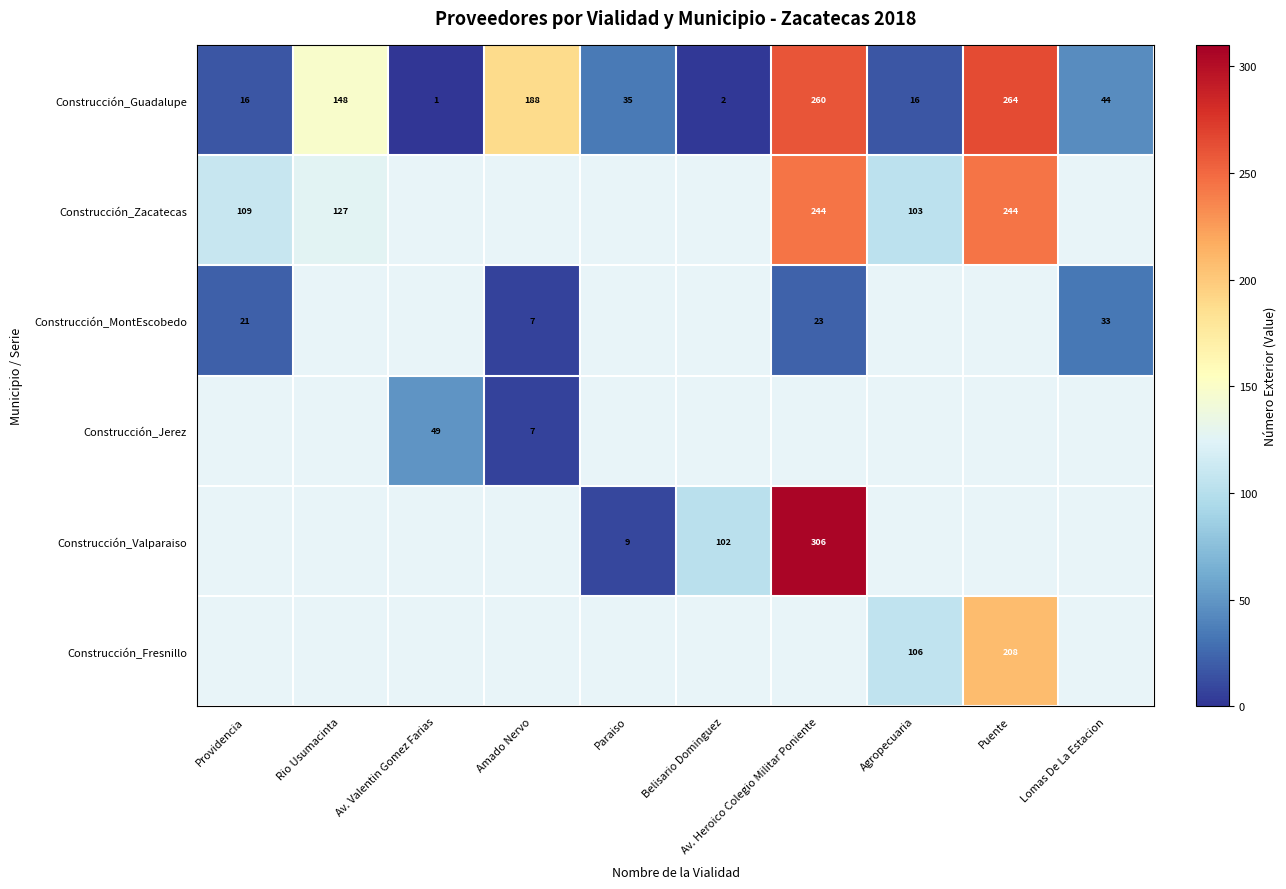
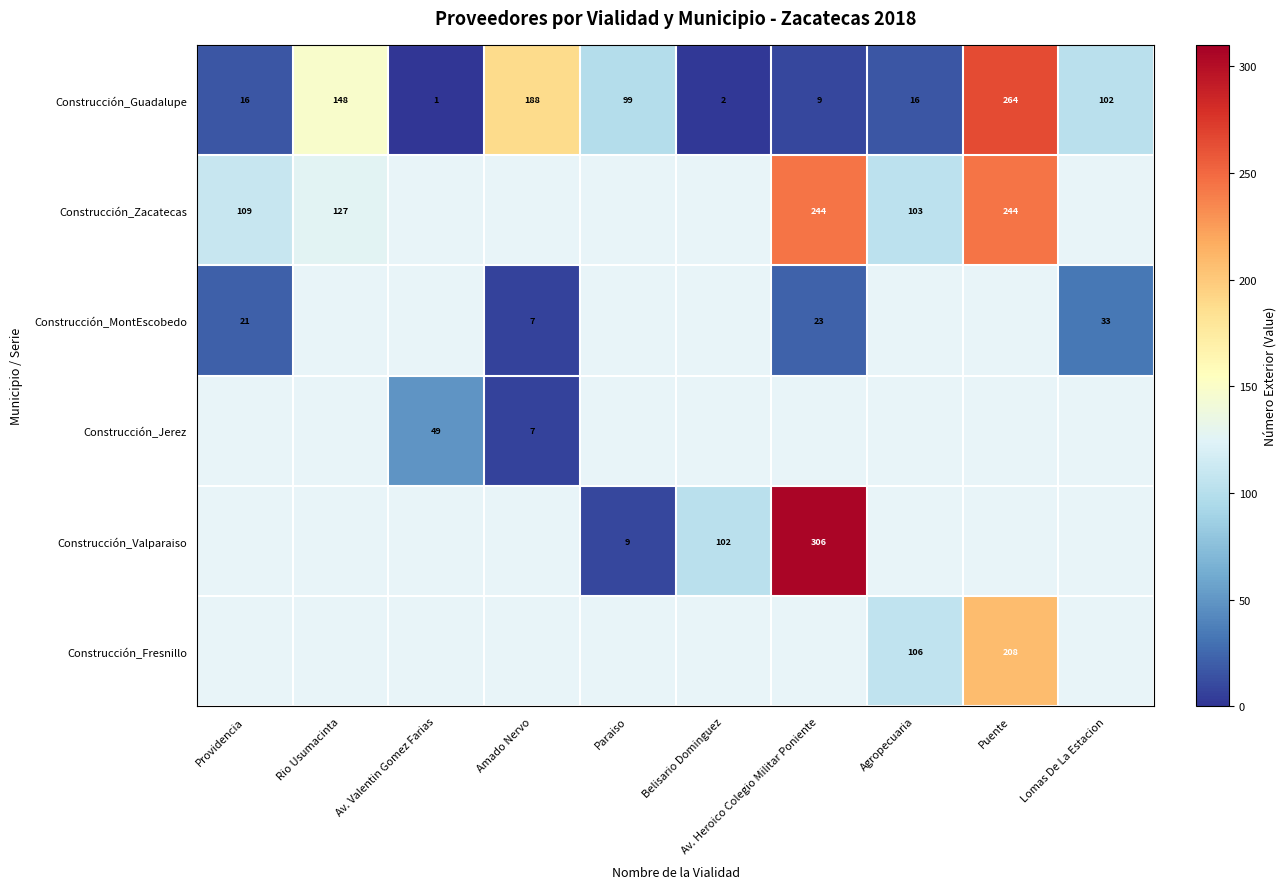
  {
    "Construcción_Guadalupe": {
      "Providencia": 16,
      "Rio Usumacinta": 148,
      "Av. Valentin Gomez Farias": 1,
      "Amado Nervo": 188,
-     "Paraiso": 35,
+     "Paraiso": 99,
      "Belisario Dominguez": 2,
-     "Av. Heroico Colegio Militar Poniente": 260,
+     "Av. Heroico Colegio Militar Poniente": 9,
      "Agropecuaria": 16,
      "Puente": 264,
-     "Lomas De La Estacion": 44
+     "Lomas De La Estacion": 102
    },
    "Construcción_Zacatecas": {
      "Providencia": 109,
      "Rio Usumacinta": 127,
      "Av. Heroico Colegio Militar Poniente": 244,
      "Agropecuaria": 103,
      "Puente": 244
    },
    "Construcción_MontEscobedo": {
      "Providencia": 21,
      "Amado Nervo": 7,
      "Av. Heroico Colegio Militar Poniente": 23,
      "Lomas De La Estacion": 33
    },
    "Construcción_Jerez": {
      "Av. Valentin Gomez Farias": 49,
      "Amado Nervo": 7
    },
    "Construcción_Valparaiso": {
      "Paraiso": 9,
      "Belisario Dominguez": 102,
      "Av. Heroico Colegio Militar Poniente": 306
    },
    "Construcción_Fresnillo": {
      "Agropecuaria": 106,
      "Puente": 208
    }
  }
